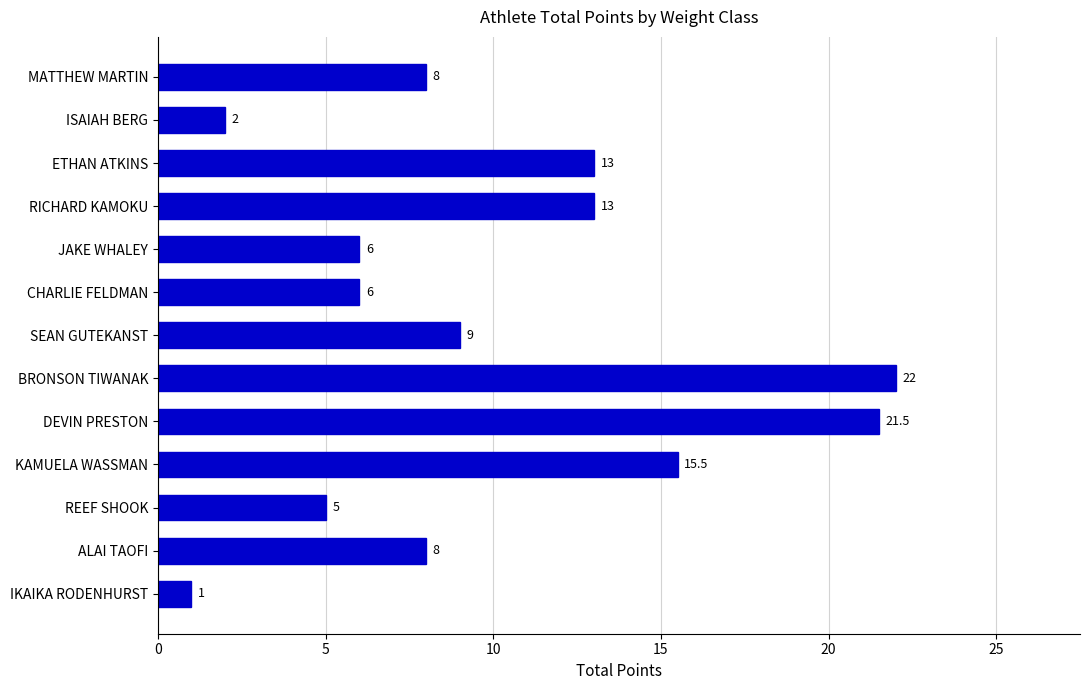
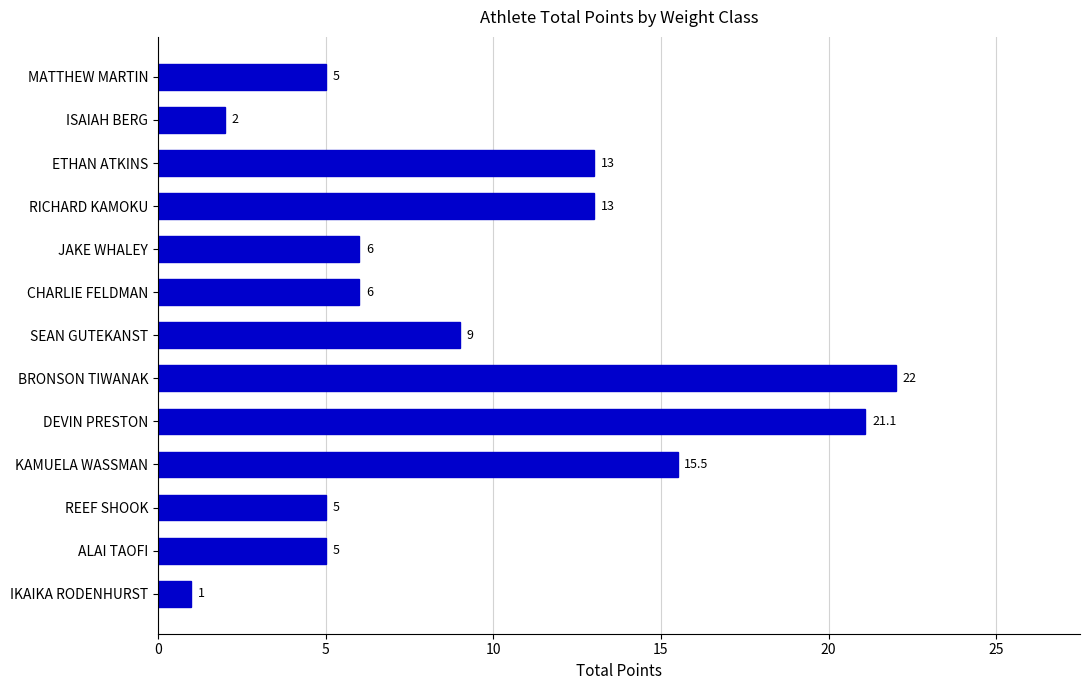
  {
-   "MATTHEW MARTIN": 8,
+   "MATTHEW MARTIN": 5,
    "ISAIAH BERG": 2,
    "ETHAN ATKINS": 13,
    "RICHARD KAMOKU": 13,
    "JAKE WHALEY": 6,
    "CHARLIE FELDMAN": 6,
    "SEAN GUTEKANST": 9,
    "BRONSON TIWANAK": 22,
-   "DEVIN PRESTON": 21.5,
+   "DEVIN PRESTON": 21.1,
    "KAMUELA WASSMAN": 15.5,
    "REEF SHOOK": 5,
-   "ALAI TAOFI": 8,
+   "ALAI TAOFI": 5,
    "IKAIKA RODENHURST": 1
  }
